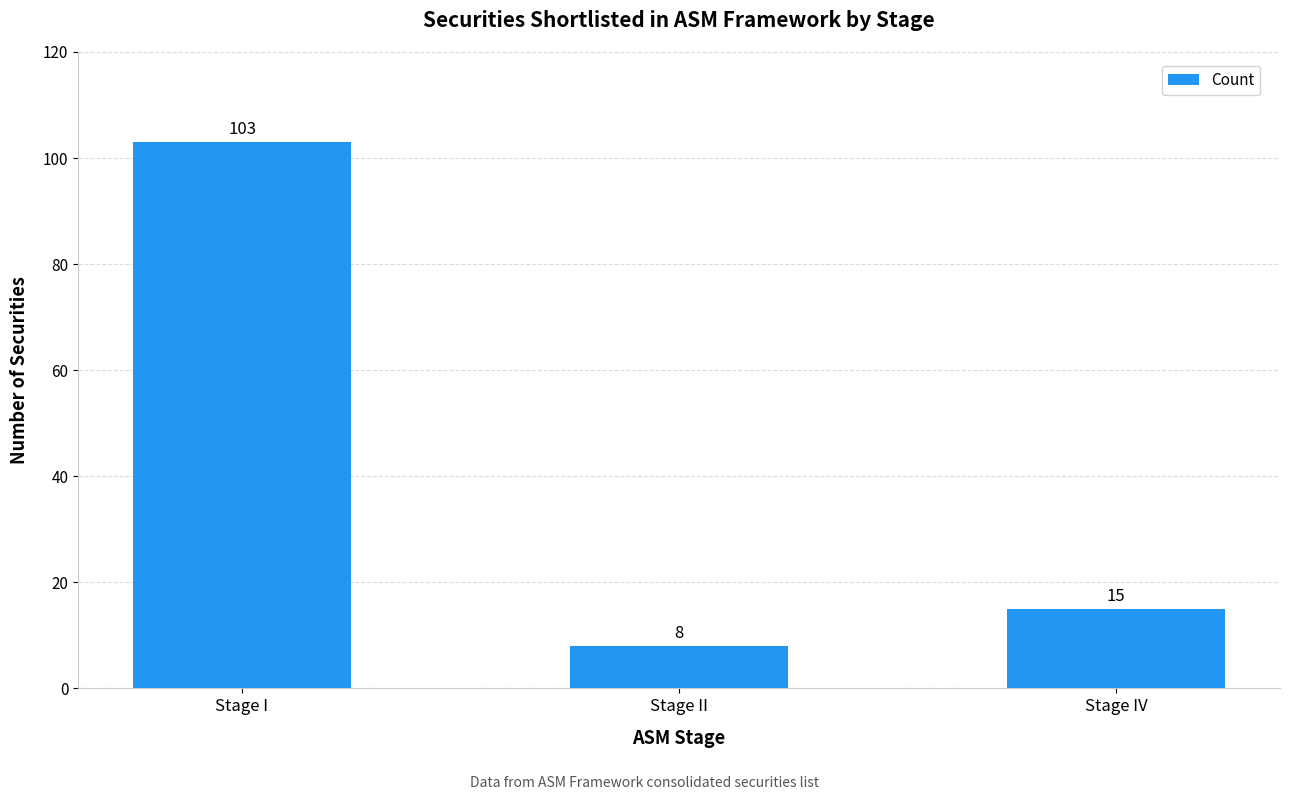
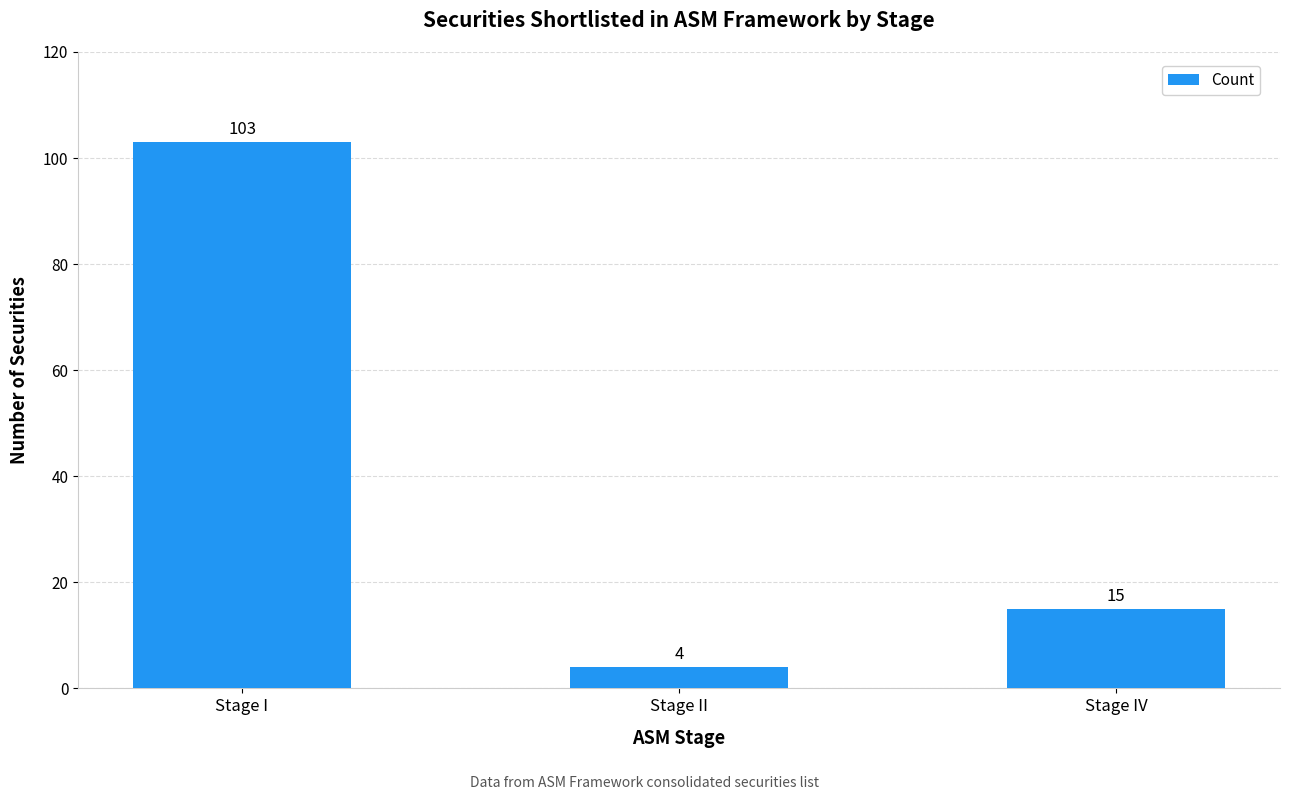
  {
    "Stage I": 103,
-   "Stage II": 8,
+   "Stage II": 4,
    "Stage IV": 15
  }
